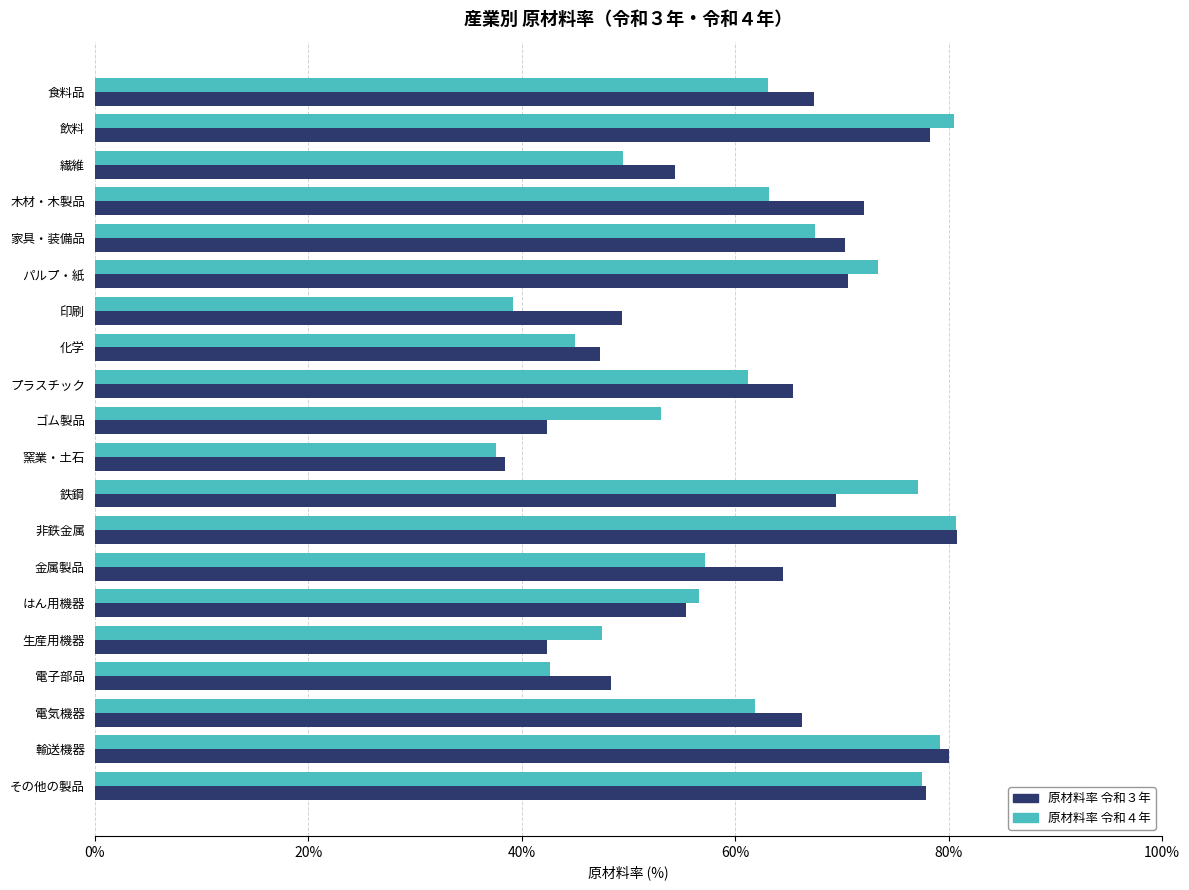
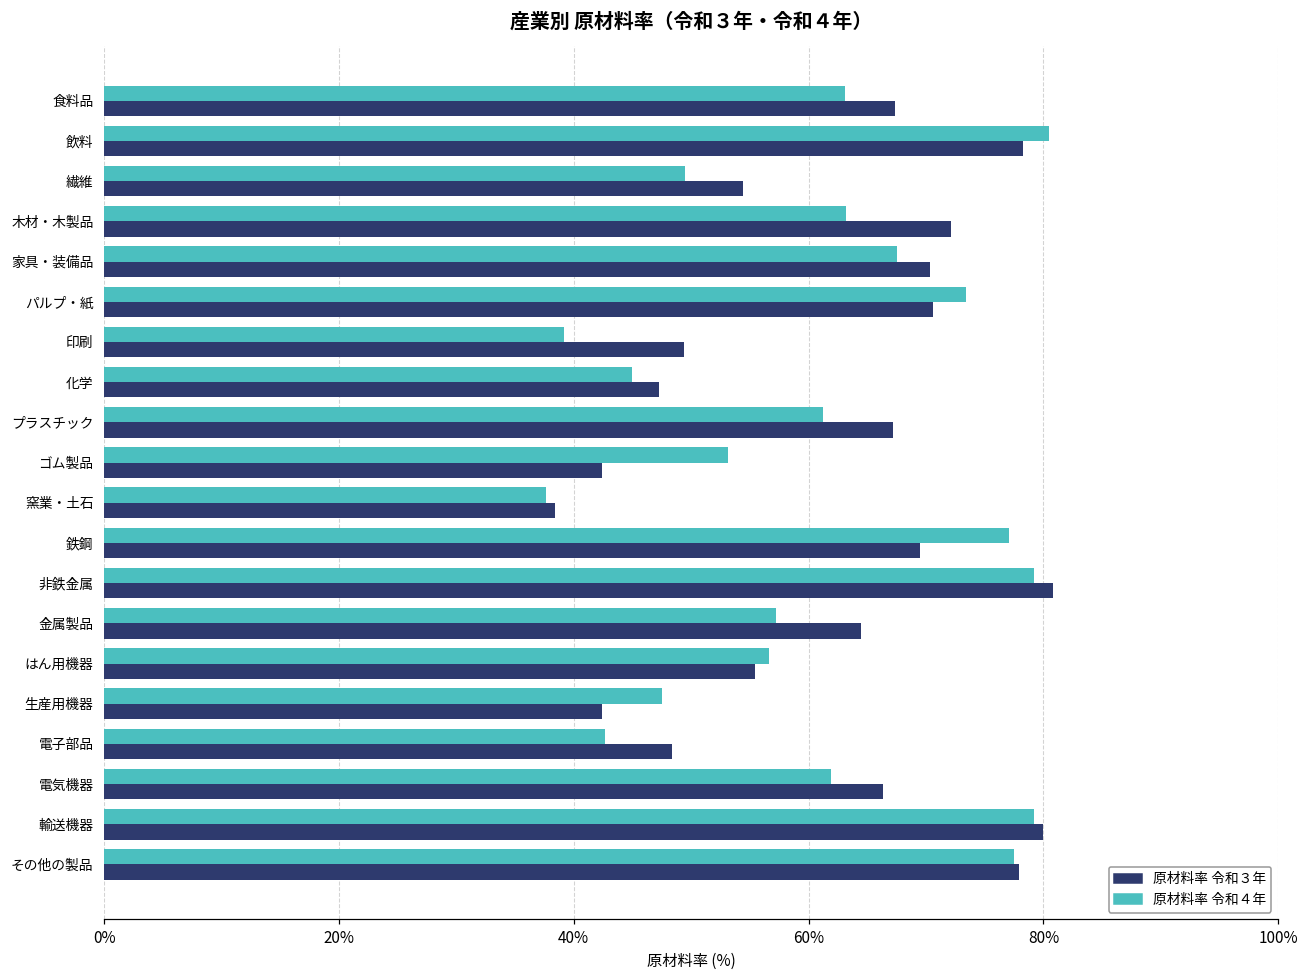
  {
    "原材料率 令和３年": {
      "食料品": "67.4%",
      "飲料": "78.3%",
      "繊維": "54.4%",
      "木材・木製品": "72.1%",
      "家具・装備品": "70.3%",
      "パルプ・紙": "70.6%",
      "印刷": "49.4%",
      "化学": "47.3%",
-     "プラスチック": "65.4%",
+     "プラスチック": "67.2%",
      "ゴム製品": "42.4%",
      "窯業・土石": "38.4%",
      "鉄鋼": "69.5%",
      "非鉄金属": "80.8%",
      "金属製品": "64.5%",
      "はん用機器": "55.4%",
      "生産用機器": "42.4%",
      "電子部品": "48.4%",
      "電気機器": "66.3%",
      "輸送機器": "80.0%",
      "その他の製品": "77.9%"
    },
    "原材料率 令和４年": {
      "食料品": "63.1%",
      "飲料": "80.5%",
      "繊維": "49.5%",
      "木材・木製品": "63.2%",
      "家具・装備品": "67.5%",
      "パルプ・紙": "73.4%",
      "印刷": "39.2%",
      "化学": "45.0%",
      "プラスチック": "61.2%",
      "ゴム製品": "53.1%",
      "窯業・土石": "37.6%",
      "鉄鋼": "77.1%",
-     "非鉄金属": "80.7%",
+     "非鉄金属": "79.2%",
      "金属製品": "57.2%",
      "はん用機器": "56.6%",
      "生産用機器": "47.5%",
      "電子部品": "42.7%",
      "電気機器": "61.9%",
      "輸送機器": "79.2%",
      "その他の製品": "77.5%"
    }
  }
